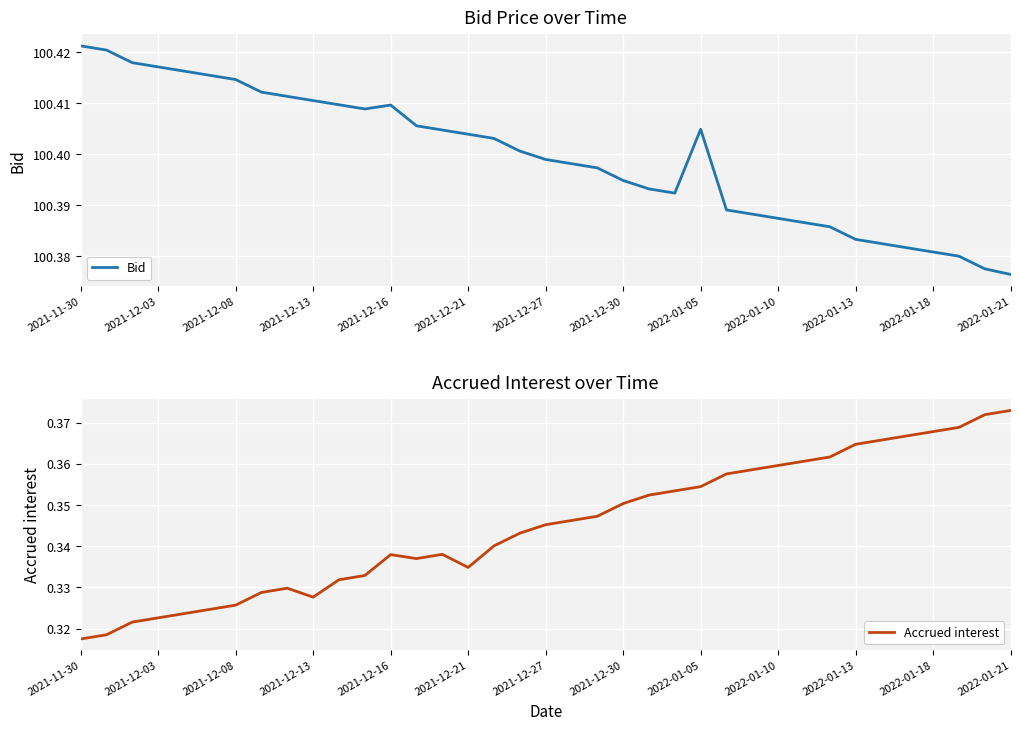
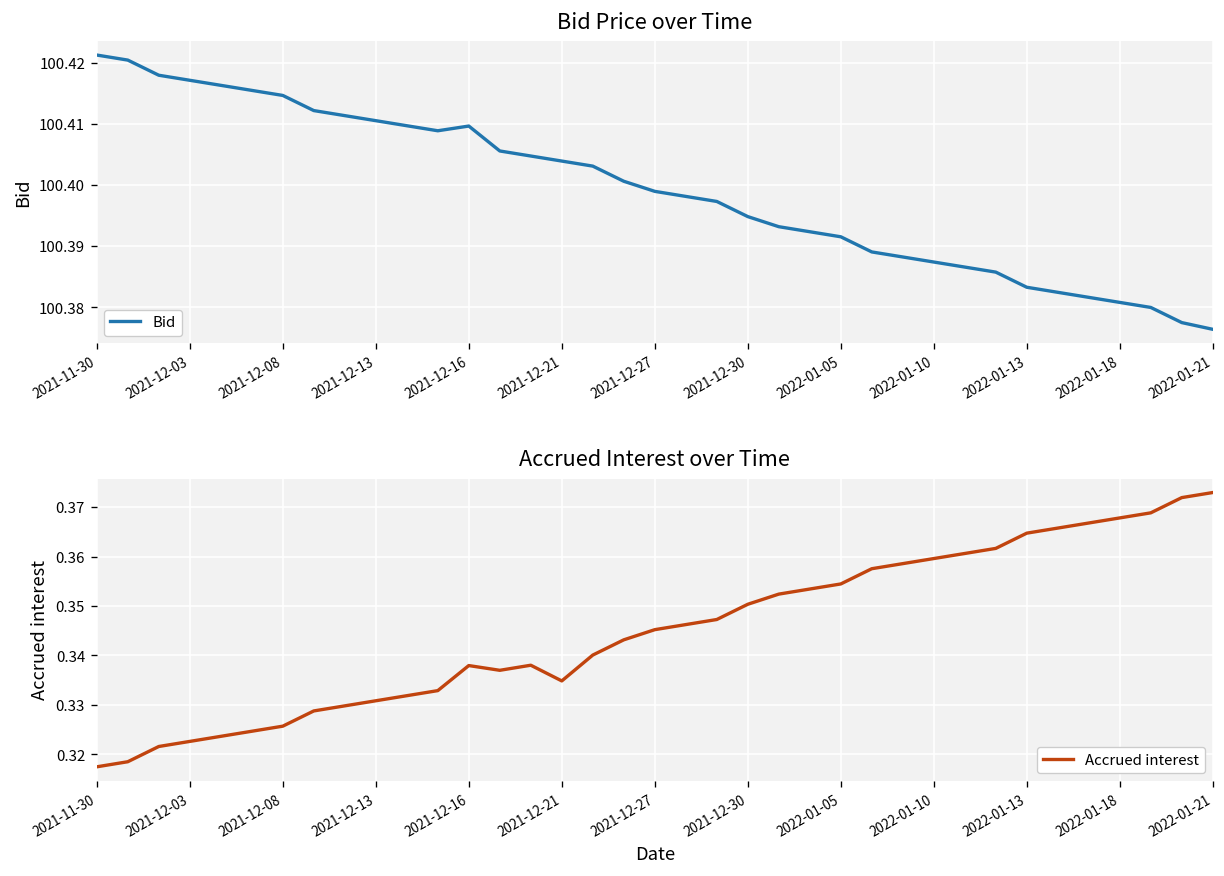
  {
    "Bid Price over Time": {
      "2021-11-30": 100.421,
      "2021-12-03": 100.417,
      "2021-12-08": 100.415,
      "2021-12-13": 100.411,
      "2021-12-16": 100.410,
      "2021-12-21": 100.404,
      "2021-12-27": 100.399,
      "2021-12-30": 100.395,
-     "2022-01-05": 100.405,
+     "2022-01-05": 100.392,
      "2022-01-10": 100.387,
      "2022-01-13": 100.383,
      "2022-01-18": 100.381,
      "2022-01-21": 100.376
    },
    "Accrued Interest over Time": {
      "2021-11-30": 0.317,
      "2021-12-03": 0.323,
      "2021-12-08": 0.326,
-     "2021-12-13": 0.328,
+     "2021-12-13": 0.331,
      "2021-12-16": 0.338,
      "2021-12-21": 0.335,
      "2021-12-27": 0.345,
      "2021-12-30": 0.350,
      "2022-01-05": 0.354,
      "2022-01-10": 0.360,
      "2022-01-13": 0.365,
      "2022-01-18": 0.368,
      "2022-01-21": 0.373
    }
  }
